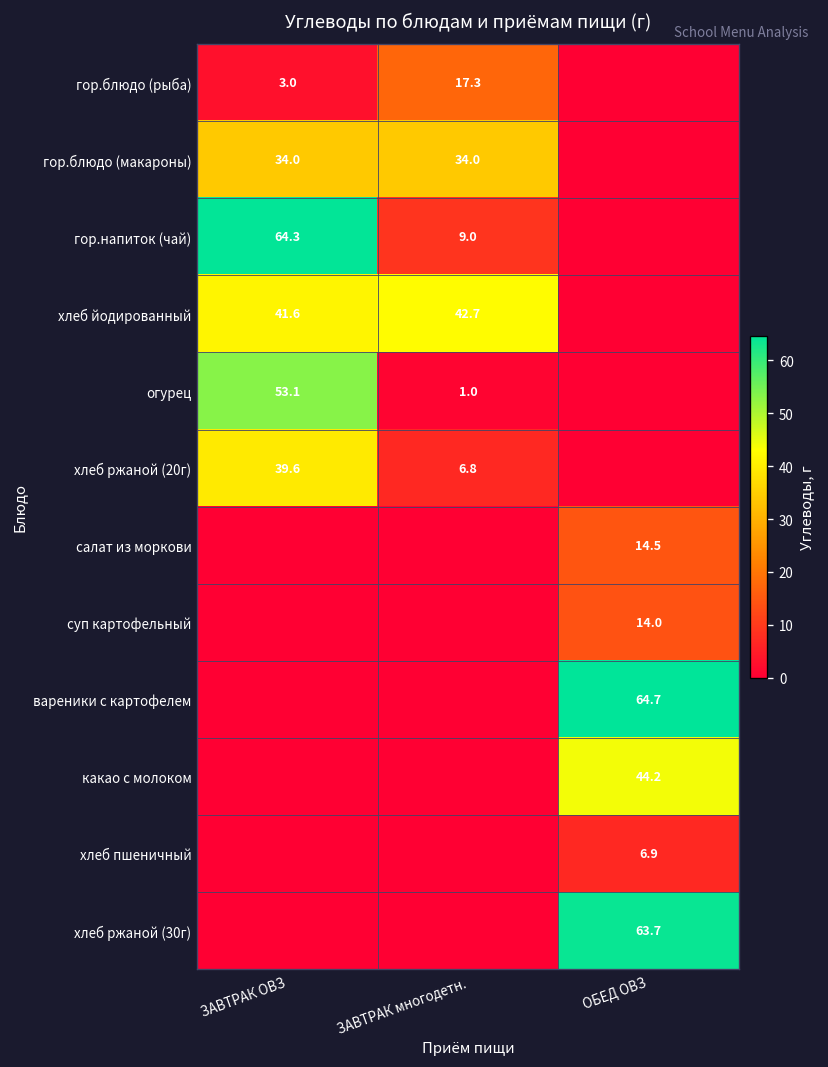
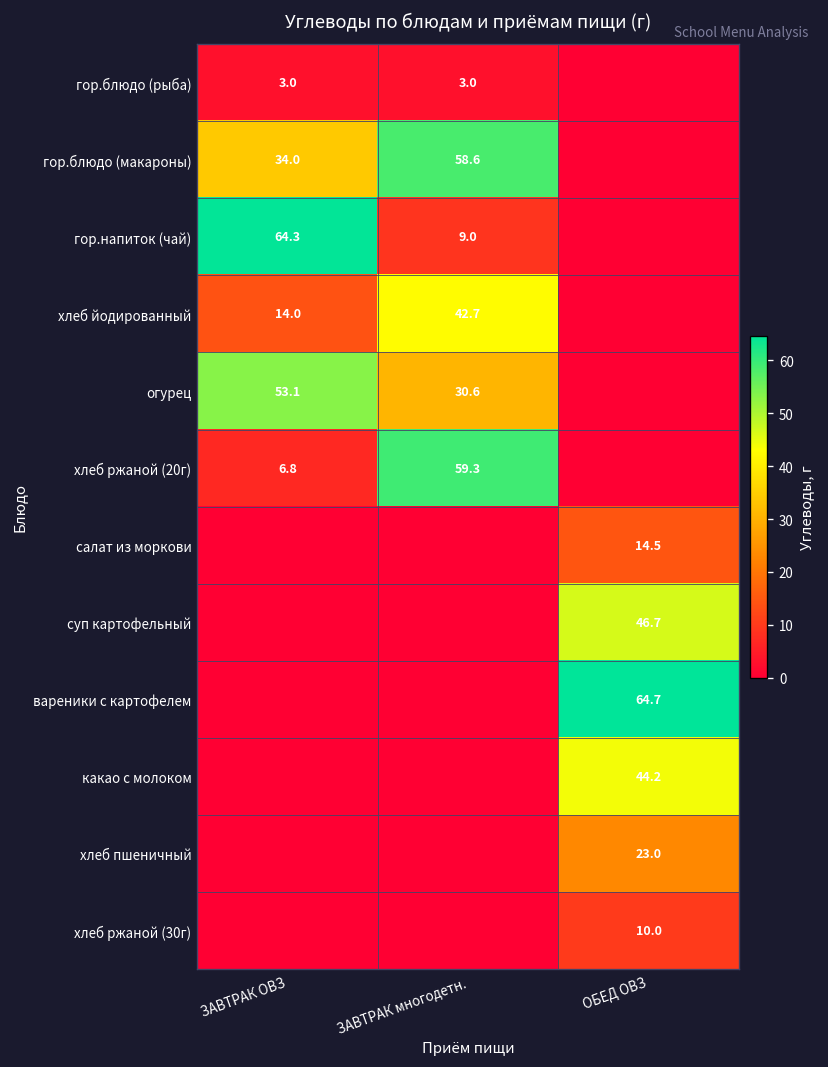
  {
    "гор.блюдо (рыба)": {
      "ЗАВТРАК ОВЗ": 3.0,
-     "ЗАВТРАК многодетн.": 17.3
+     "ЗАВТРАК многодетн.": 3.0
    },
    "гор.блюдо (макароны)": {
      "ЗАВТРАК ОВЗ": 34.0,
-     "ЗАВТРАК многодетн.": 34.0
+     "ЗАВТРАК многодетн.": 58.6
    },
    "гор.напиток (чай)": {
      "ЗАВТРАК ОВЗ": 64.3,
      "ЗАВТРАК многодетн.": 9.0
    },
    "хлеб йодированный": {
-     "ЗАВТРАК ОВЗ": 41.6,
+     "ЗАВТРАК ОВЗ": 14.0,
      "ЗАВТРАК многодетн.": 42.7
    },
    "огурец": {
      "ЗАВТРАК ОВЗ": 53.1,
-     "ЗАВТРАК многодетн.": 1.0
+     "ЗАВТРАК многодетн.": 30.6
    },
    "хлеб ржаной (20г)": {
-     "ЗАВТРАК ОВЗ": 39.6,
-     "ЗАВТРАК многодетн.": 6.8
+     "ЗАВТРАК ОВЗ": 6.8,
+     "ЗАВТРАК многодетн.": 59.3
    },
    "салат из моркови": {
      "ОБЕД ОВЗ": 14.5
    },
    "суп картофельный": {
-     "ОБЕД ОВЗ": 14.0
+     "ОБЕД ОВЗ": 46.7
    },
    "вареники с картофелем": {
      "ОБЕД ОВЗ": 64.7
    },
    "какао с молоком": {
      "ОБЕД ОВЗ": 44.2
    },
    "хлеб пшеничный": {
-     "ОБЕД ОВЗ": 6.9
+     "ОБЕД ОВЗ": 23.0
    },
    "хлеб ржаной (30г)": {
-     "ОБЕД ОВЗ": 63.7
+     "ОБЕД ОВЗ": 10.0
    }
  }
